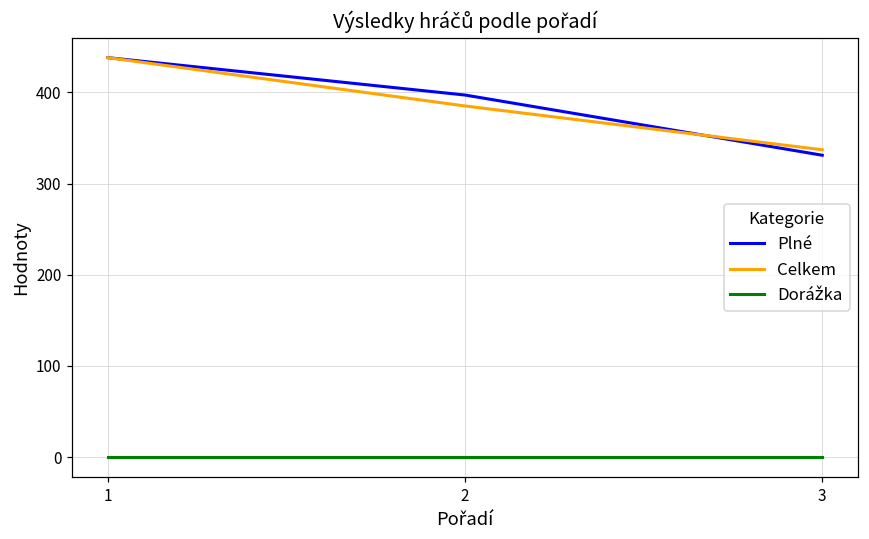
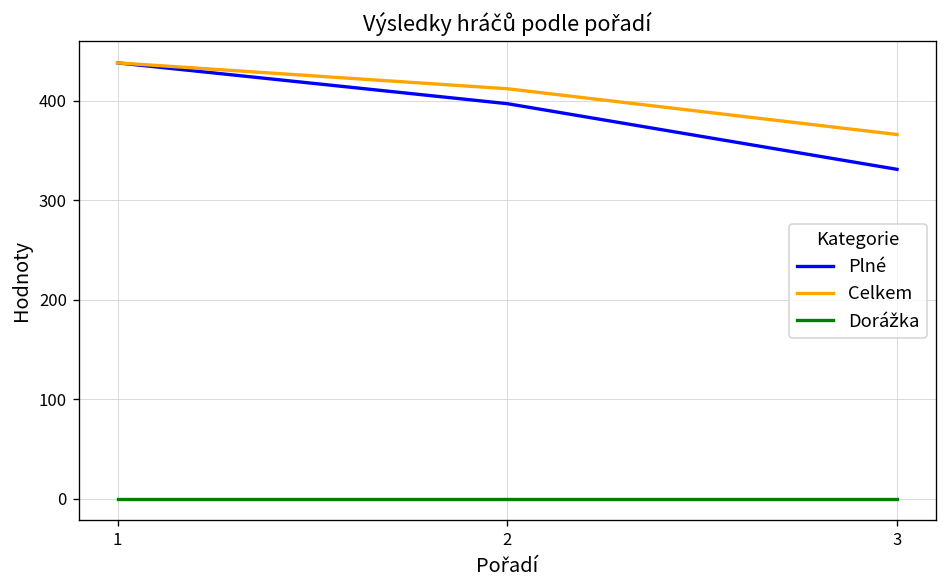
  {
    "Plné": {
      "2": 400,
      "3": 330
    },
    "Celkem": {
-     "2": 390,
-     "3": 340
+     "2": 410,
+     "3": 370
    },
    "Dorážka": {
      "1": 0,
      "2": 0,
      "3": 0
    }
  }
